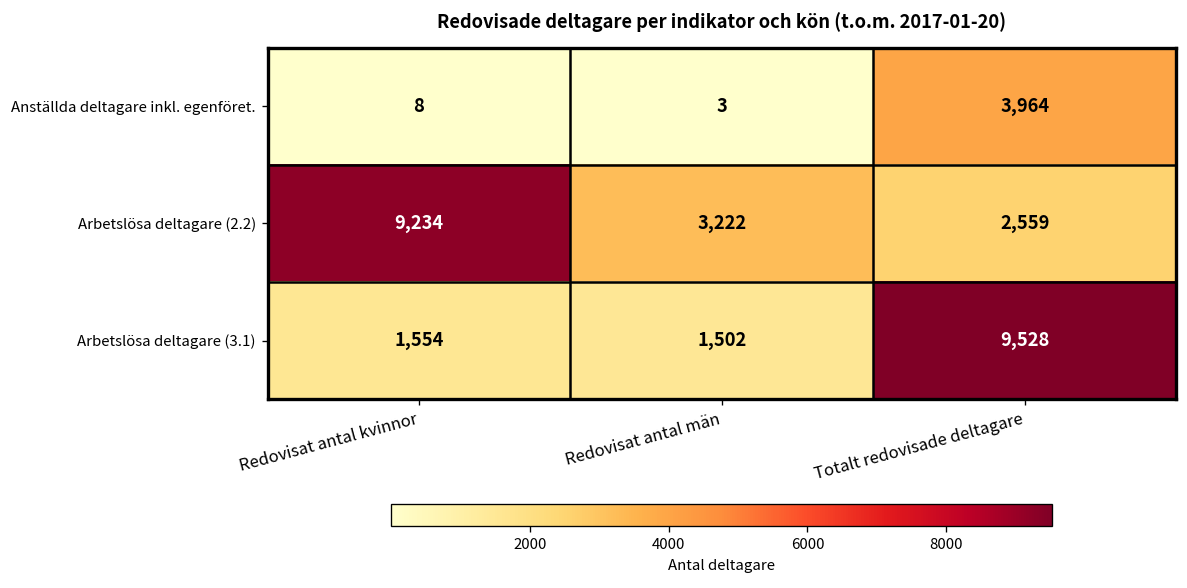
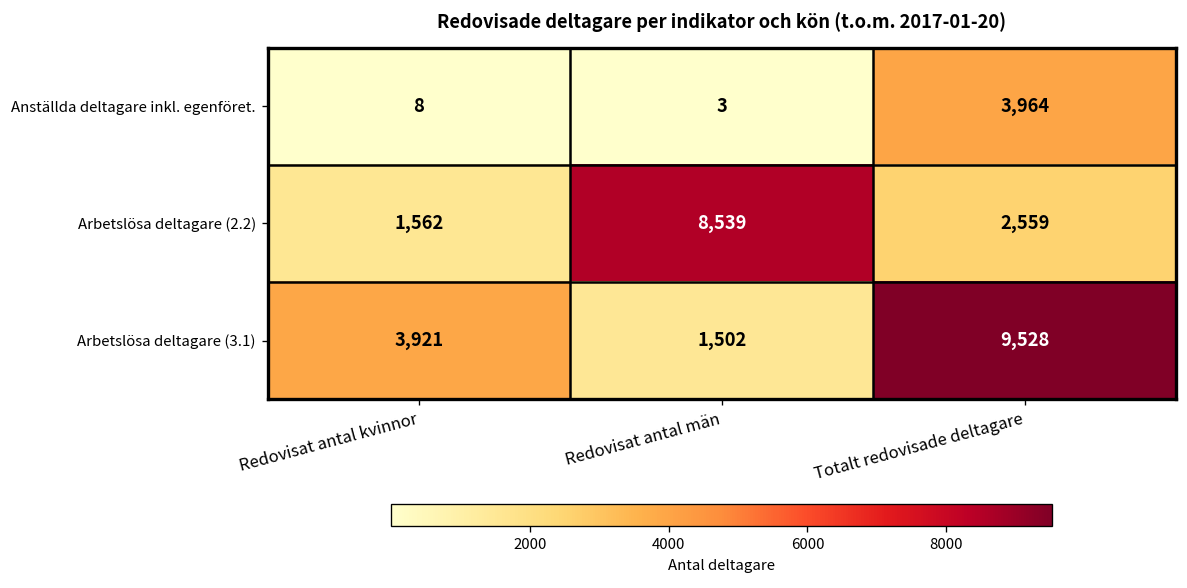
  {
    "Anställda deltagare inkl. egenföret.": {
      "Redovisat antal kvinnor": "8",
      "Redovisat antal män": "3",
      "Totalt redovisade deltagare": "3,964"
    },
    "Arbetslösa deltagare (2.2)": {
-     "Redovisat antal kvinnor": "9,234",
-     "Redovisat antal män": "3,222",
+     "Redovisat antal kvinnor": "1,562",
+     "Redovisat antal män": "8,539",
      "Totalt redovisade deltagare": "2,559"
    },
    "Arbetslösa deltagare (3.1)": {
-     "Redovisat antal kvinnor": "1,554",
+     "Redovisat antal kvinnor": "3,921",
      "Redovisat antal män": "1,502",
      "Totalt redovisade deltagare": "9,528"
    }
  }
